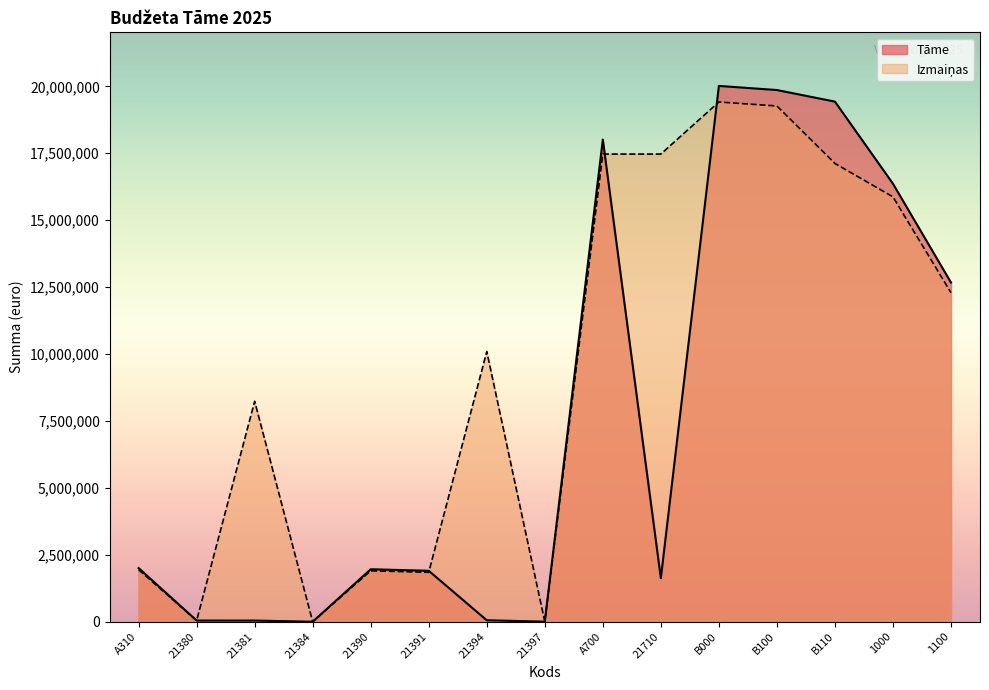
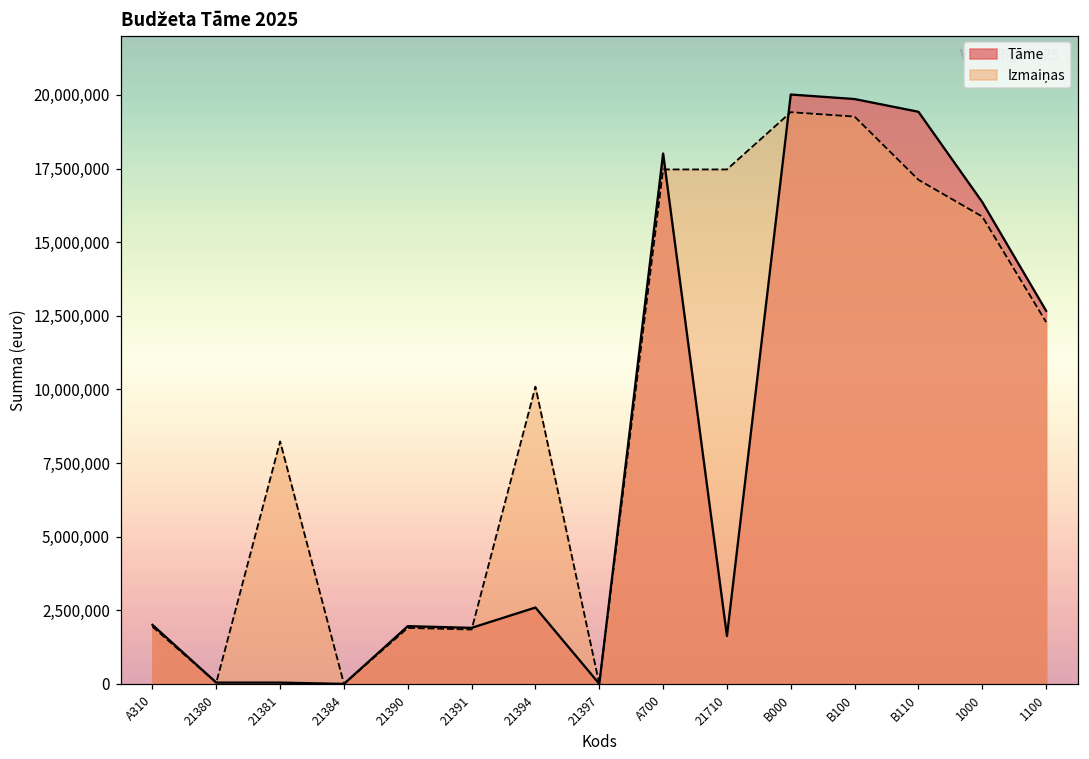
  {
    "Tāme": {
      "21381": "0",
-     "21394": "100,000",
+     "21394": "2,600,000",
      "A700": "18,000,000",
      "21710": "1,600,000",
      "B000": "20,000,000",
      "B100": "19,900,000",
      "B110": "19,400,000",
      "1000": "16,400,000",
      "1100": "12,700,000"
    },
    "Izmaiņas": {
      "21381": "8,200,000",
      "21394": "10,100,000",
      "A700": "17,500,000",
      "21710": "17,500,000",
      "B000": "19,400,000",
      "B100": "19,300,000",
      "B110": "17,100,000",
      "1000": "15,900,000",
      "1100": "12,300,000"
    }
  }
